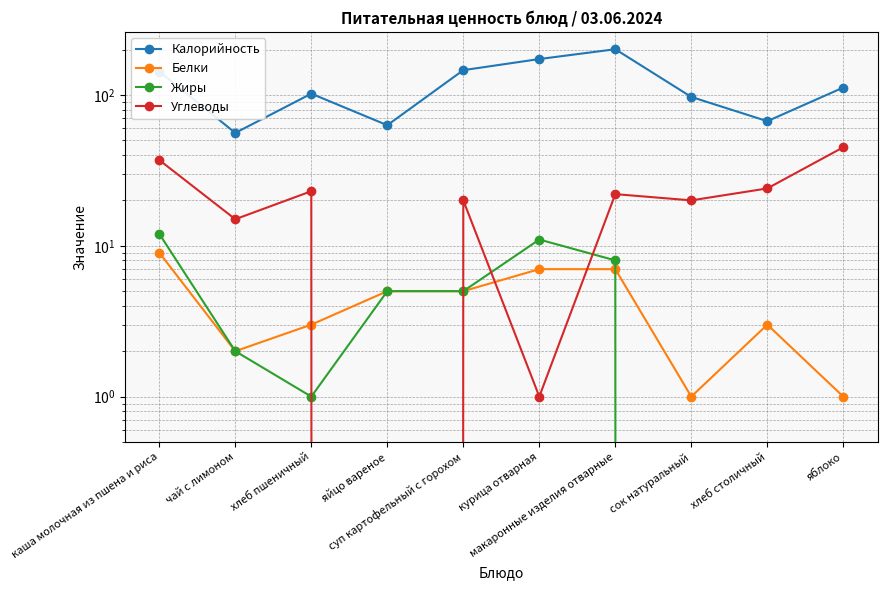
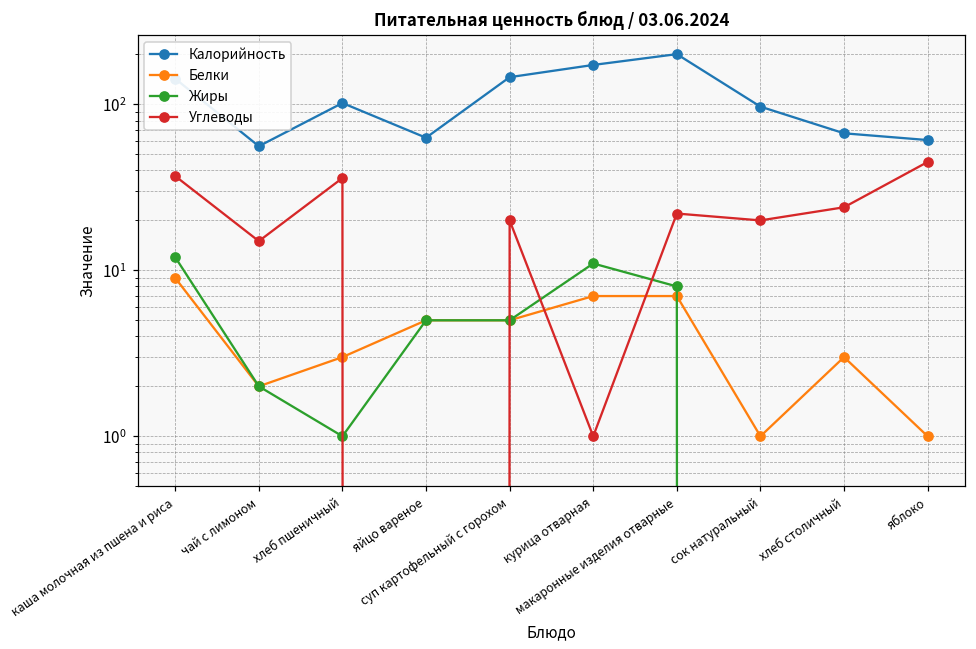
  {
    "Калорийность": {
      "чай с лимоном": 56,
      "хлеб пшеничный": 100,
      "яйцо вареное": 63,
      "суп картофельный с горохом": 150,
      "курица отварная": 170,
      "макаронные изделия отварные": 200,
      "сок натуральный": 100,
      "хлеб столичный": 70,
-     "яблоко": 110
+     "яблоко": 61
    },
    "Белки": {
      "каша молочная из пшена и риса": 9,
      "хлеб пшеничный": 3,
      "курица отварная": 7,
      "макаронные изделия отварные": 7,
      "сок натуральный": 1,
      "хлеб столичный": 3,
      "яблоко": 1
    },
    "Жиры": {
      "каша молочная из пшена и риса": 12,
      "хлеб пшеничный": 1,
      "курица отварная": 11,
      "макаронные изделия отварные": 8
    },
    "Углеводы": {
      "каша молочная из пшена и риса": 37,
      "чай с лимоном": 15,
-     "хлеб пшеничный": 23,
+     "хлеб пшеничный": 36,
      "суп картофельный с горохом": 20,
      "курица отварная": 1,
      "макаронные изделия отварные": 22,
      "сок натуральный": 20,
      "хлеб столичный": 24,
      "яблоко": 45
    }
  }
